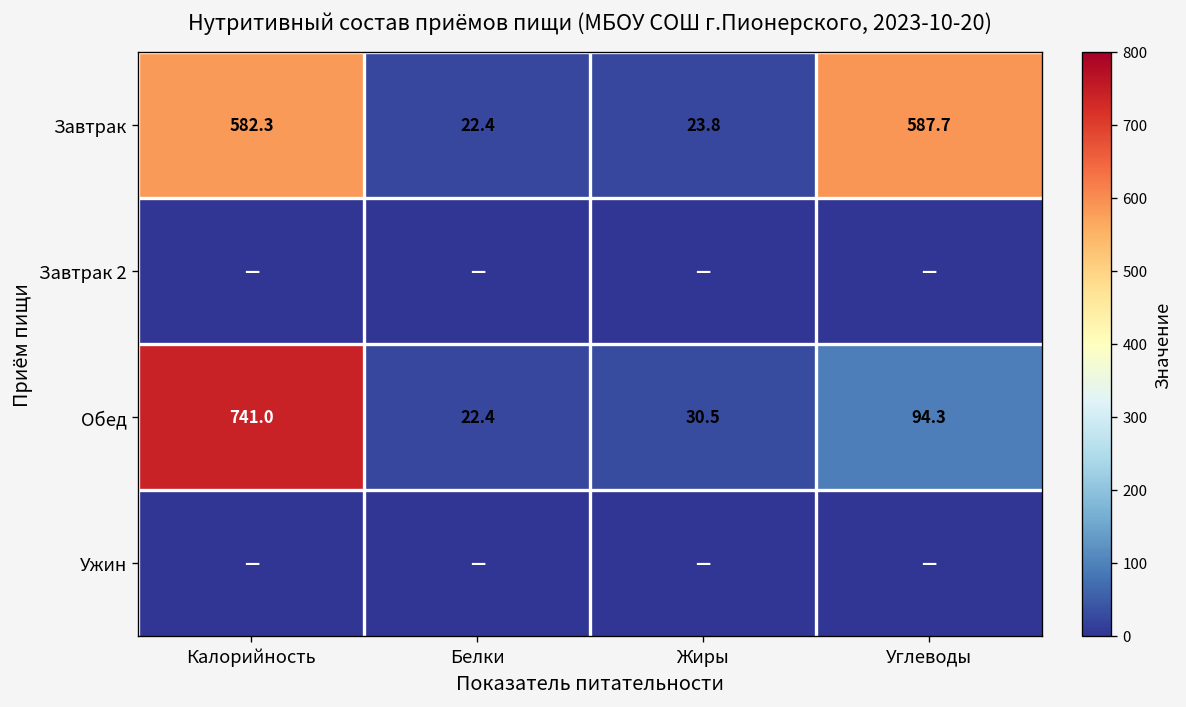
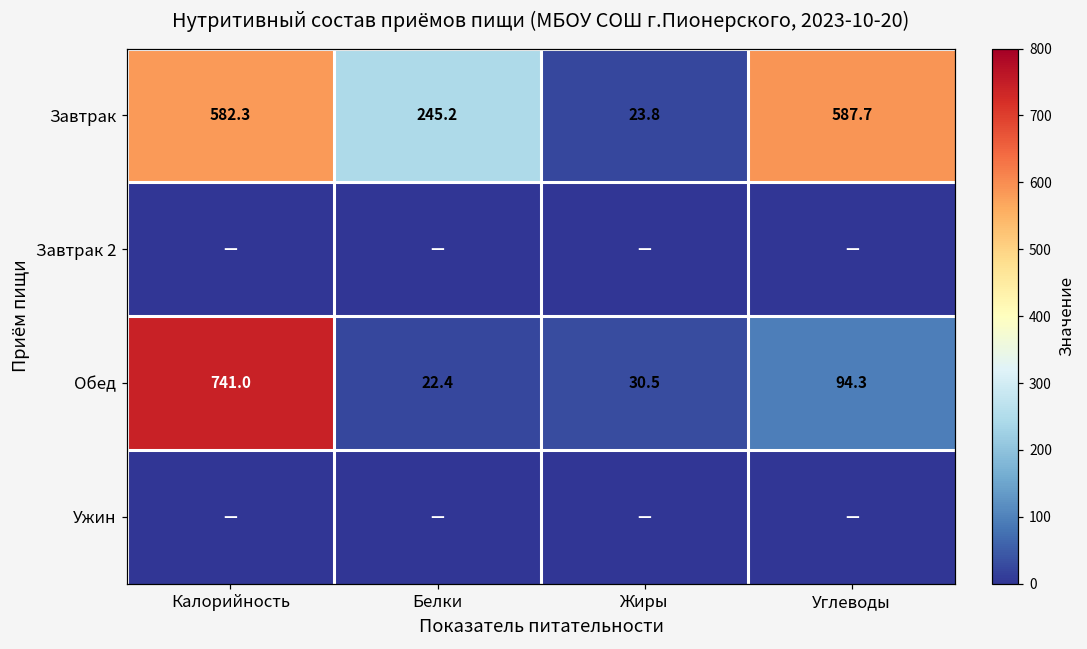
  {
    "Завтрак": {
      "Калорийность": 582.3,
-     "Белки": 22.4,
+     "Белки": 245.2,
      "Жиры": 23.8,
      "Углеводы": 587.7
    },
    "Обед": {
      "Калорийность": 741.0,
      "Белки": 22.4,
      "Жиры": 30.5,
      "Углеводы": 94.3
    }
  }
